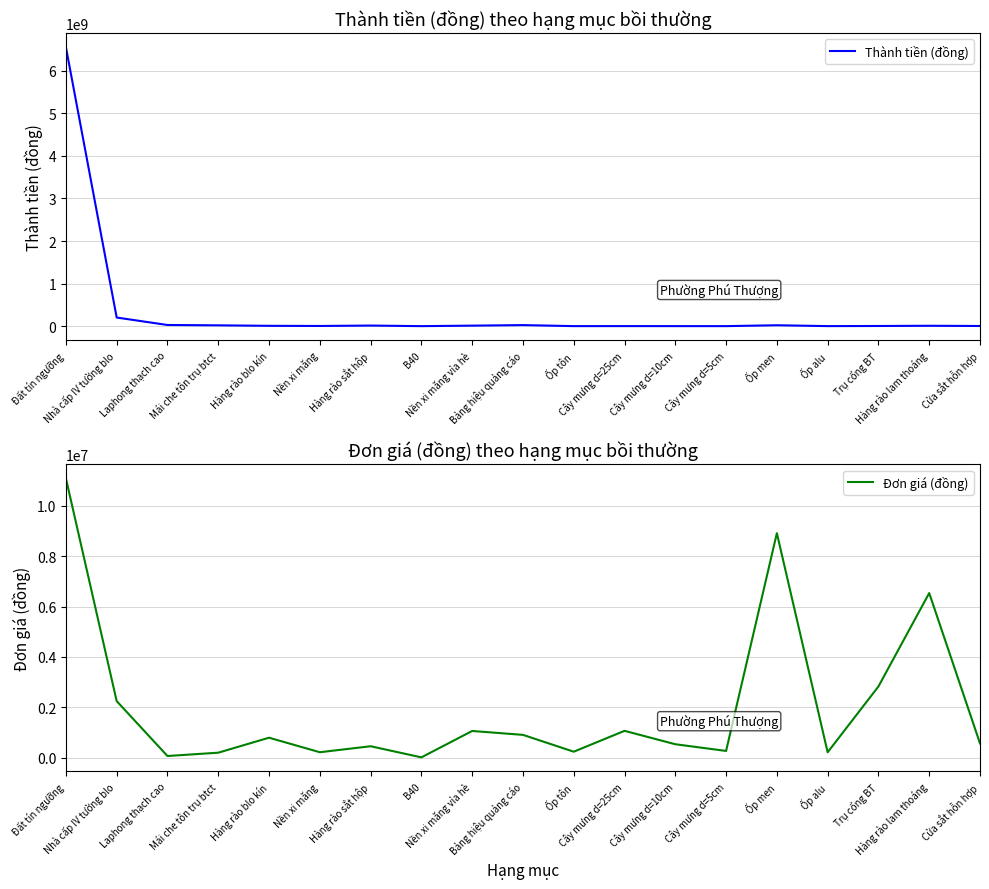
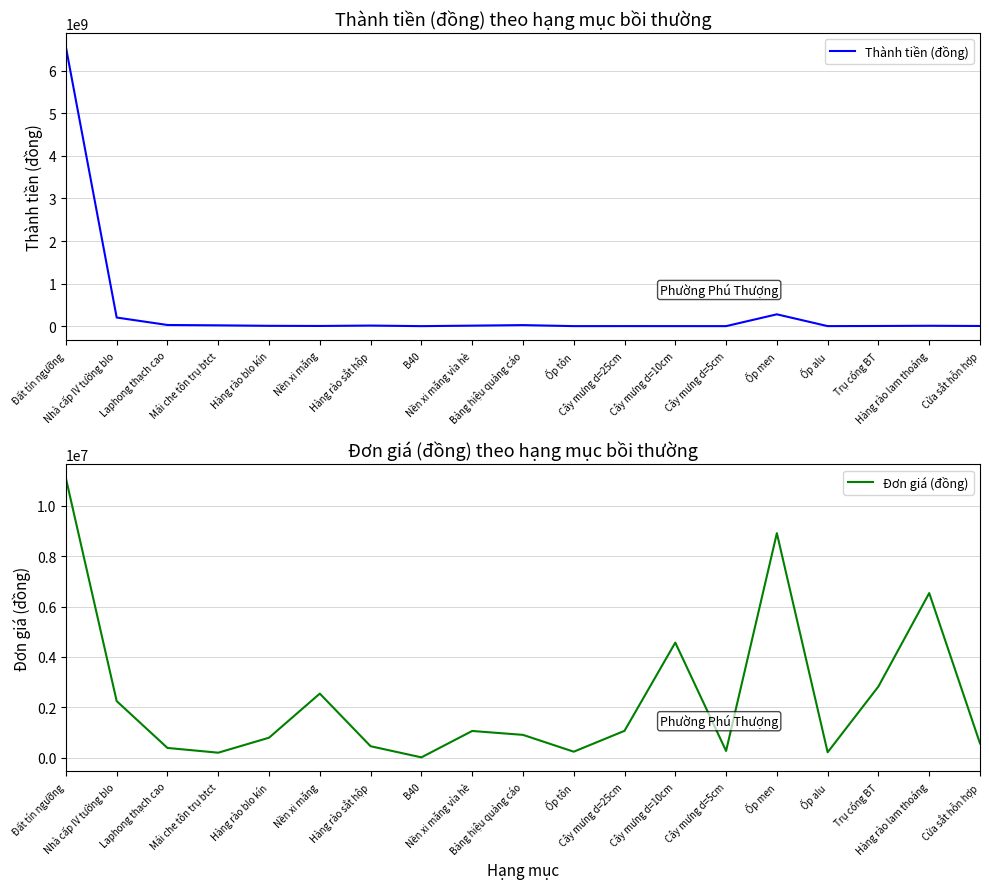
  {
    "Thành tiền (đồng) theo hạng mục bồi thường": {
      "Đất tín ngưỡng": 6600000000,
      "Nhà cấp IV tường blo": 200000000,
      "Laphong thạch cao": 0,
      "Mái che tôn trụ btct": 0,
      "Hàng rào blo kín": 0,
      "Nền xi măng": 0,
      "Hàng rào sắt hộp": 0,
      "B40": 0,
      "Nền xi măng vỉa hè": 0,
      "Bảng hiệu quảng cáo": 0,
      "Ốp tôn": 0,
      "Cây mưng d=25cm": 0,
      "Cây mưng d=10cm": 0,
      "Cây mưng d=5cm": 0,
-     "Ốp men": 0,
+     "Ốp men": 300000000,
      "Ốp alu": 0,
      "Trụ cổng BT": 0,
      "Hàng rào lam thoáng": 0,
      "Cửa sắt hỗn hợp": 0
    },
    "Đơn giá (đồng) theo hạng mục bồi thường": {
      "Đất tín ngưỡng": 11100000,
      "Nhà cấp IV tường blo": 2200000,
-     "Laphong thạch cao": 100000,
+     "Laphong thạch cao": 400000,
      "Mái che tôn trụ btct": 200000,
      "Hàng rào blo kín": 800000,
-     "Nền xi măng": 200000,
+     "Nền xi măng": 2500000,
      "Hàng rào sắt hộp": 500000,
      "B40": 0,
      "Nền xi măng vỉa hè": 1100000,
      "Bảng hiệu quảng cáo": 900000,
      "Ốp tôn": 200000,
      "Cây mưng d=25cm": 1100000,
-     "Cây mưng d=10cm": 500000,
+     "Cây mưng d=10cm": 4600000,
      "Cây mưng d=5cm": 300000,
      "Ốp men": 8900000,
      "Ốp alu": 200000,
      "Trụ cổng BT": 2800000,
      "Hàng rào lam thoáng": 6500000,
      "Cửa sắt hỗn hợp": 600000
    }
  }
